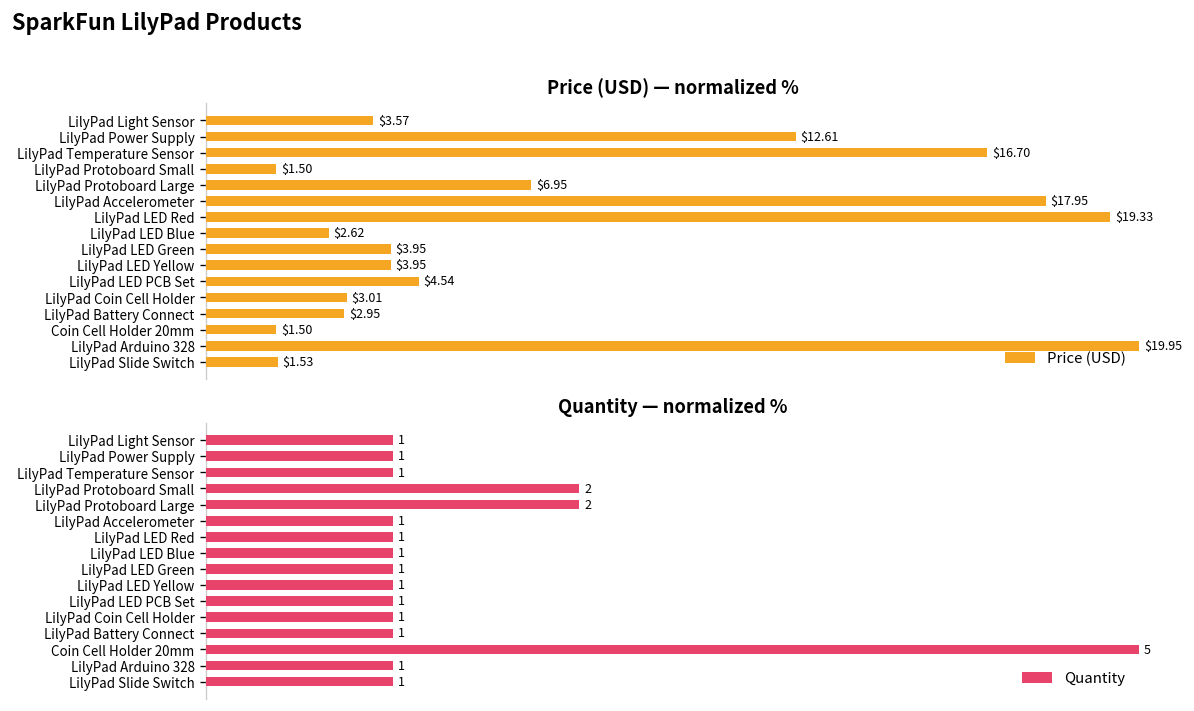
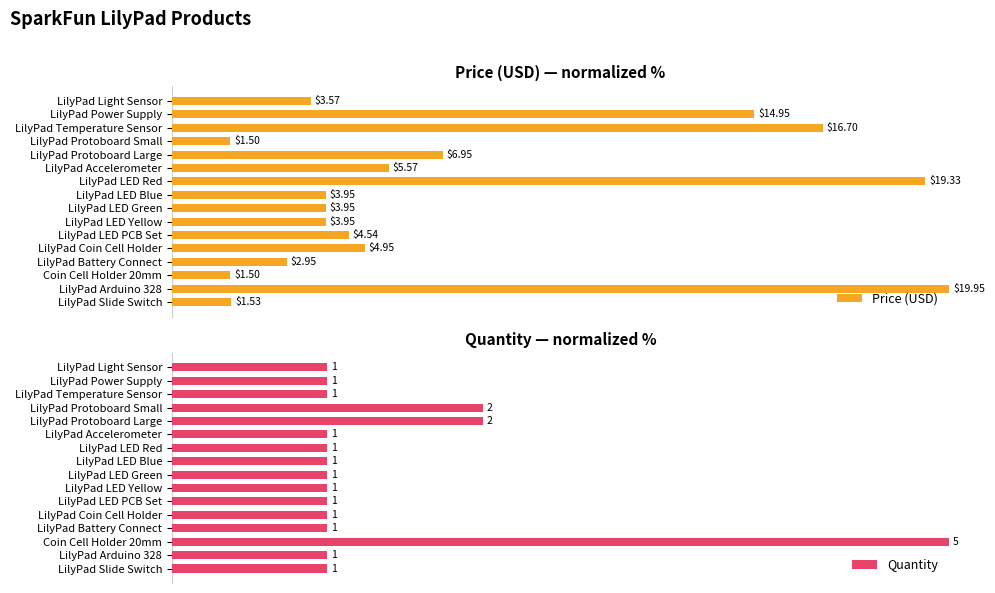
  {
    "Price (USD) — normalized %": {
-     "LilyPad Power Supply": "$12.61",
-     "LilyPad Accelerometer": "$17.95",
-     "LilyPad LED Blue": "$2.62",
-     "LilyPad Coin Cell Holder": "$3.01"
+     "LilyPad Power Supply": "$14.95",
+     "LilyPad Accelerometer": "$5.57",
+     "LilyPad LED Blue": "$3.95",
+     "LilyPad Coin Cell Holder": "$4.95"
    }
  }
